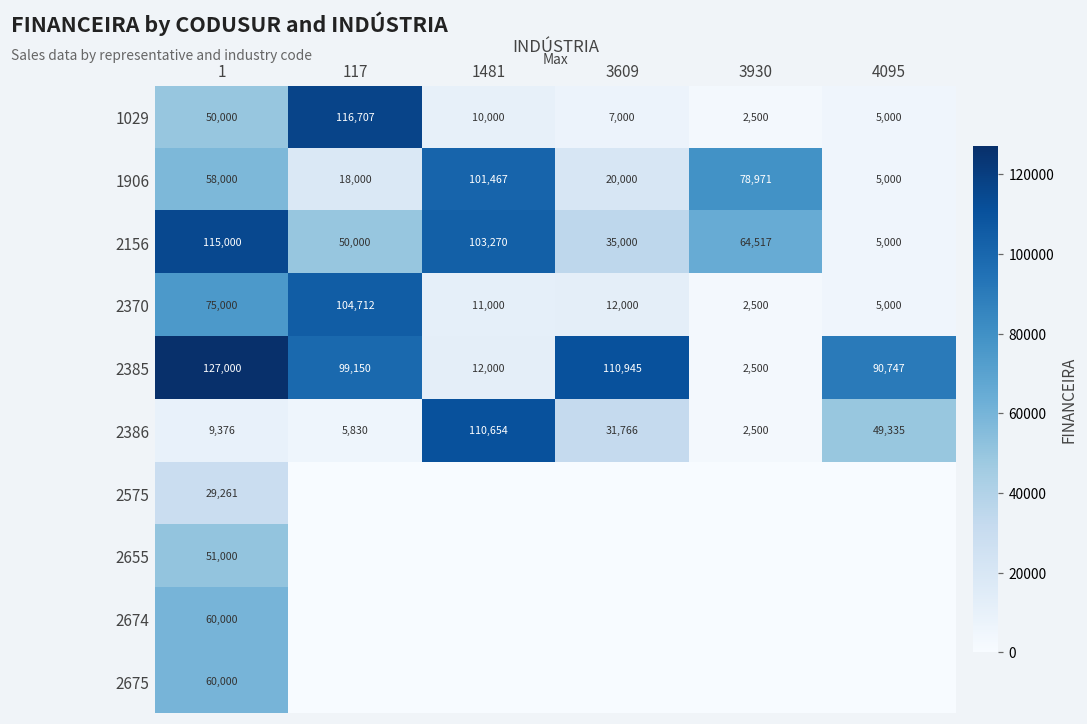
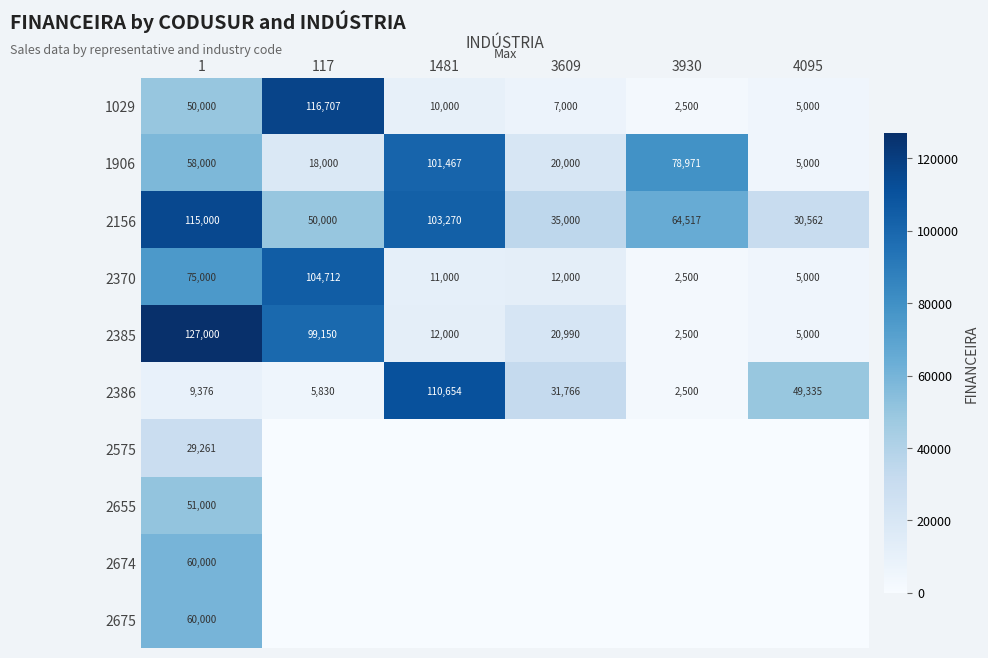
  {
    "1029": {
      "1": "50,000",
      "117": "116,707",
      "1481": "10,000",
      "3609": "7,000",
      "3930": "2,500",
      "4095": "5,000"
    },
    "1906": {
      "1": "58,000",
      "117": "18,000",
      "1481": "101,467",
      "3609": "20,000",
      "3930": "78,971",
      "4095": "5,000"
    },
    "2156": {
      "1": "115,000",
      "117": "50,000",
      "1481": "103,270",
      "3609": "35,000",
      "3930": "64,517",
-     "4095": "5,000"
+     "4095": "30,562"
    },
    "2370": {
      "1": "75,000",
      "117": "104,712",
      "1481": "11,000",
      "3609": "12,000",
      "3930": "2,500",
      "4095": "5,000"
    },
    "2385": {
      "1": "127,000",
      "117": "99,150",
      "1481": "12,000",
-     "3609": "110,945",
+     "3609": "20,990",
      "3930": "2,500",
-     "4095": "90,747"
+     "4095": "5,000"
    },
    "2386": {
      "1": "9,376",
      "117": "5,830",
      "1481": "110,654",
      "3609": "31,766",
      "3930": "2,500",
      "4095": "49,335"
    },
    "2575": {
      "1": "29,261"
    },
    "2655": {
      "1": "51,000"
    },
    "2674": {
      "1": "60,000"
    },
    "2675": {
      "1": "60,000"
    }
  }
